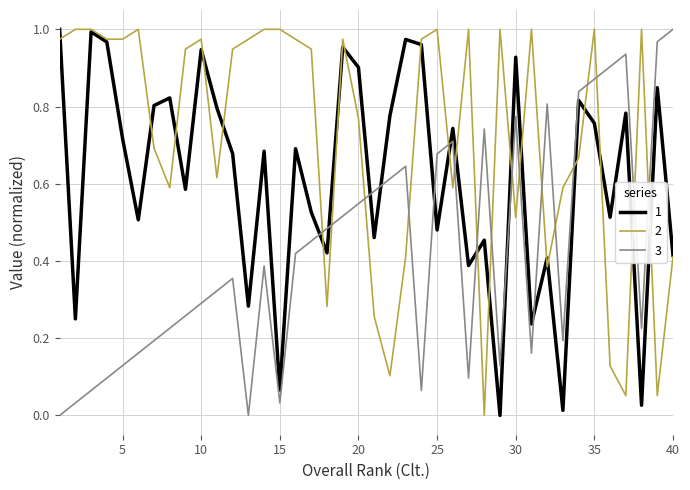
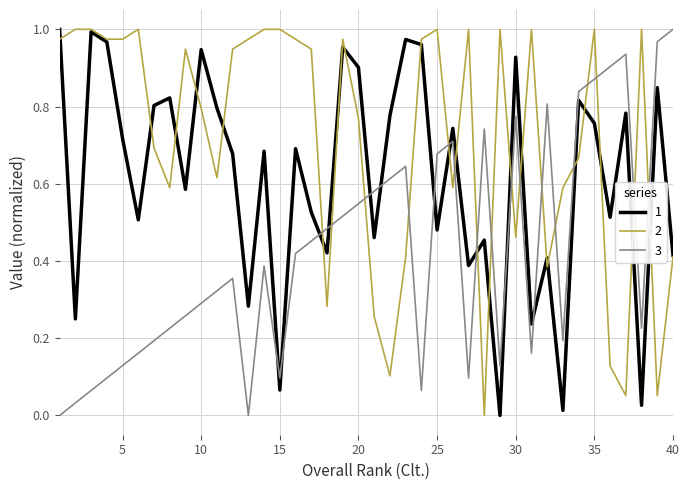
  {
    "1": {
      "5": 0.72,
      "10": 0.95,
      "15": 0.07,
      "20": 0.90,
      "25": 0.48,
      "30": 0.93,
      "35": 0.76
    },
    "2": {
      "5": 0.97,
-     "10": 0.97,
+     "10": 0.79,
      "15": 1.00,
      "20": 0.77,
      "25": 1.00,
-     "30": 0.51,
+     "30": 0.46,
      "35": 1.00
    },
    "3": {
      "5": 0.13,
      "10": 0.29,
-     "15": 0.03,
+     "15": 0.10,
      "20": 0.55,
      "25": 0.68,
      "30": 0.77,
      "35": 0.87,
      "40": 1.00
    }
  }
